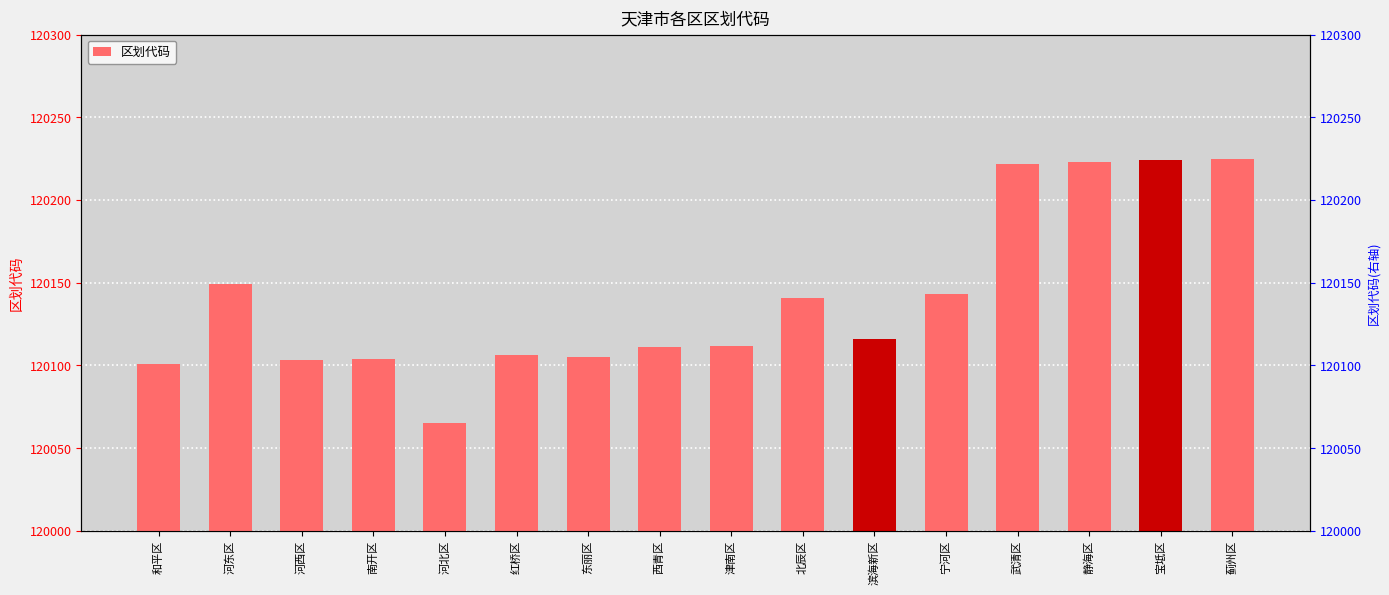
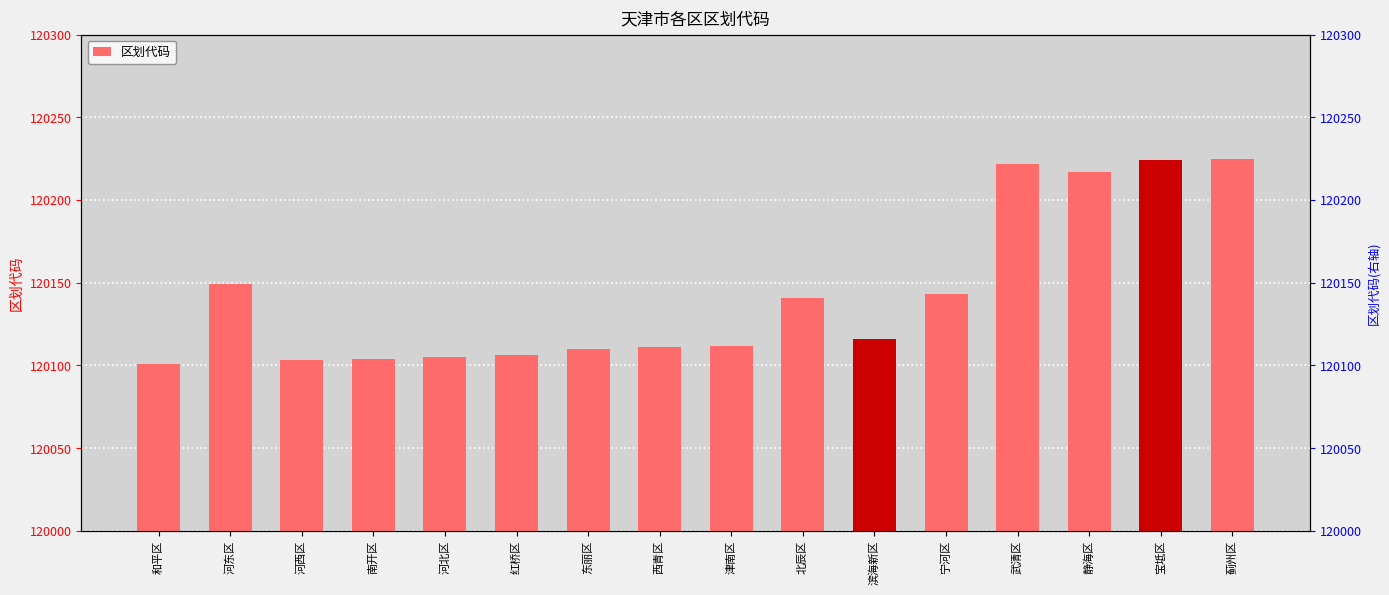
  {
    "和平区": 120101,
    "河东区": 120149,
    "河西区": 120103,
    "南开区": 120104,
-   "河北区": 120065,
+   "河北区": 120105,
    "红桥区": 120106,
-   "东丽区": 120105,
+   "东丽区": 120110,
    "西青区": 120111,
    "津南区": 120112,
    "北辰区": 120141,
    "滨海新区": 120116,
    "宁河区": 120143,
    "武清区": 120222,
-   "静海区": 120223,
+   "静海区": 120217,
    "宝坻区": 120224,
    "蓟州区": 120225
  }
